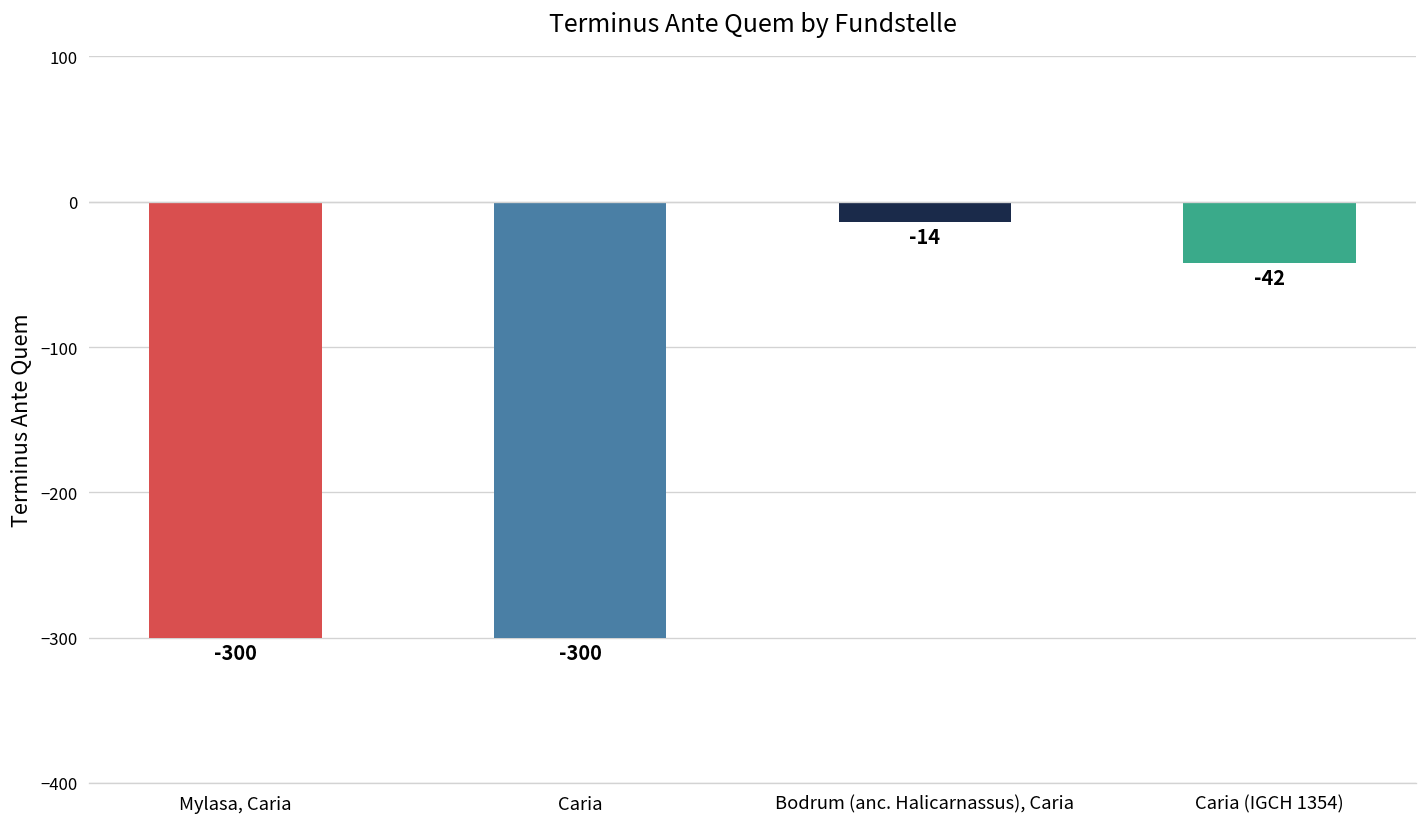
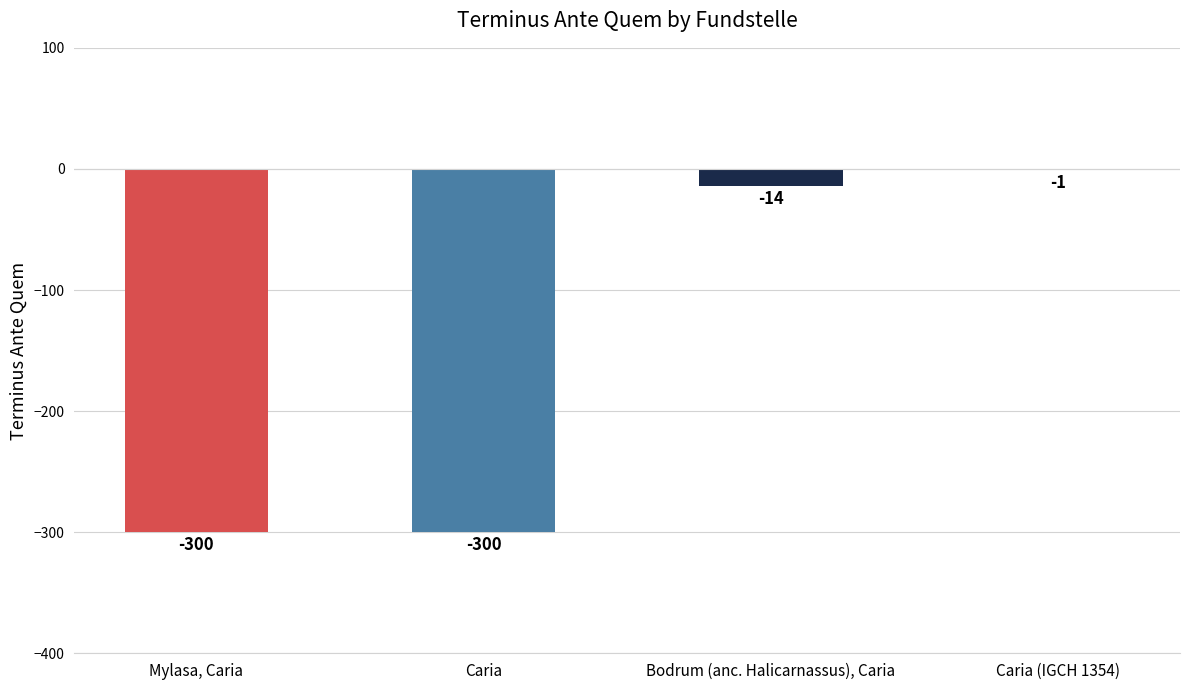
  {
    "Mylasa, Caria": -300,
    "Caria": -300,
    "Bodrum (anc. Halicarnassus), Caria": -14,
-   "Caria (IGCH 1354)": -42
+   "Caria (IGCH 1354)": -1
  }
